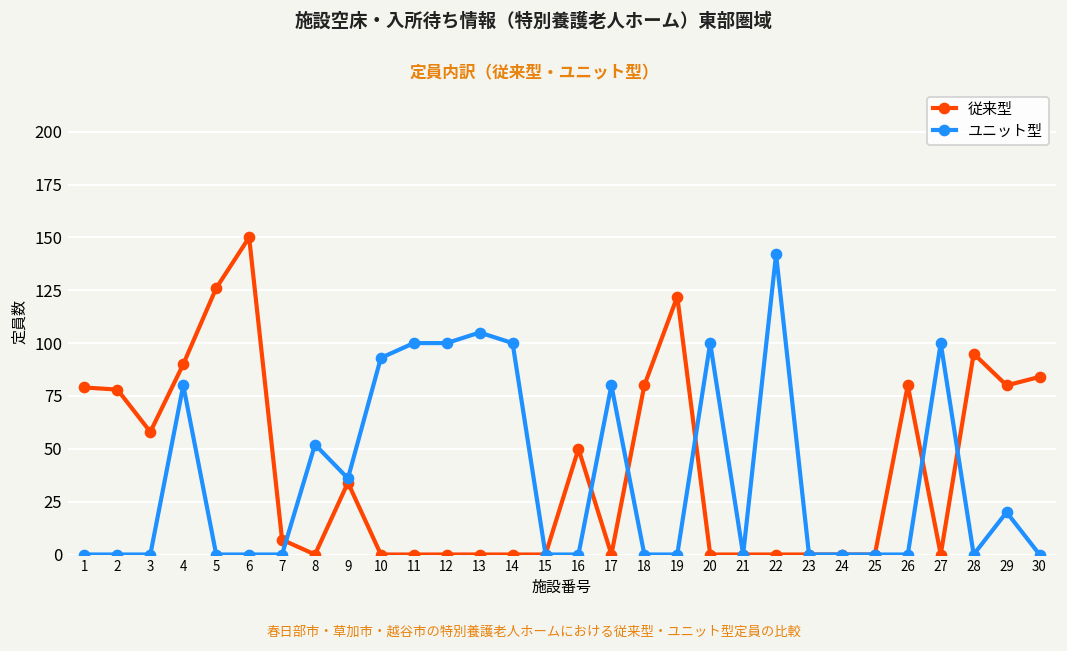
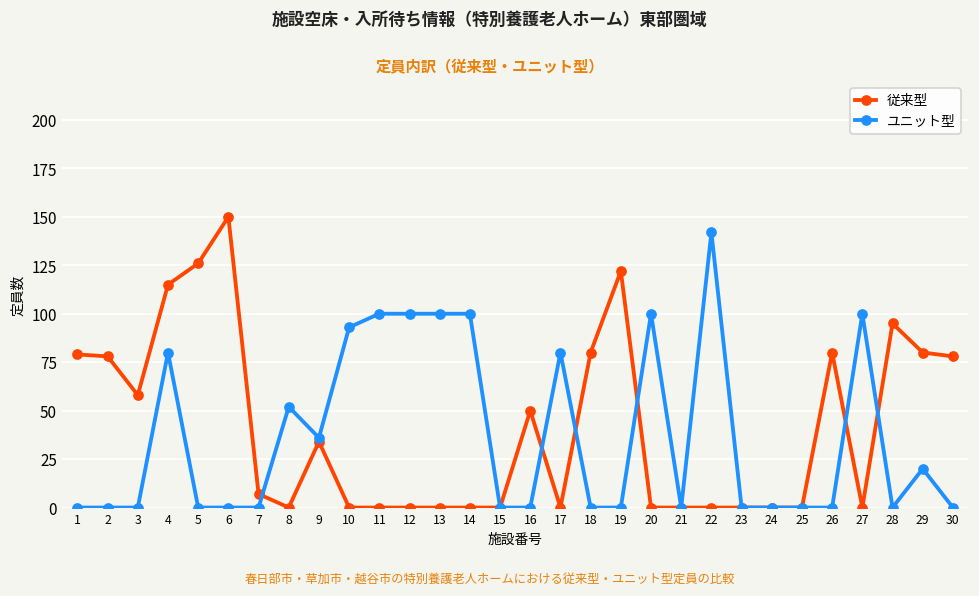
  {
    "従来型": {
      "1": 79,
      "2": 78,
      "3": 58,
-     "4": 90,
+     "4": 115,
      "5": 126,
      "6": 150,
      "7": 7,
      "8": 0,
      "9": 34,
      "10": 0,
      "11": 0,
      "12": 0,
      "13": 0,
      "14": 0,
      "16": 50,
      "17": 0,
      "18": 80,
      "19": 122,
      "20": 0,
      "22": 0,
      "26": 80,
      "27": 0,
      "28": 95,
      "29": 80,
-     "30": 84
+     "30": 78
    },
    "ユニット型": {
      "1": 0,
      "2": 0,
      "3": 0,
      "4": 80,
      "5": 0,
      "6": 0,
      "7": 0,
      "8": 52,
      "9": 36,
      "10": 93,
      "11": 100,
      "12": 100,
-     "13": 105,
+     "13": 100,
      "14": 100,
      "16": 0,
      "17": 80,
      "18": 0,
      "19": 0,
      "20": 100,
      "22": 142,
      "26": 0,
      "27": 100,
      "28": 0,
      "29": 20,
      "30": 0
    }
  }
